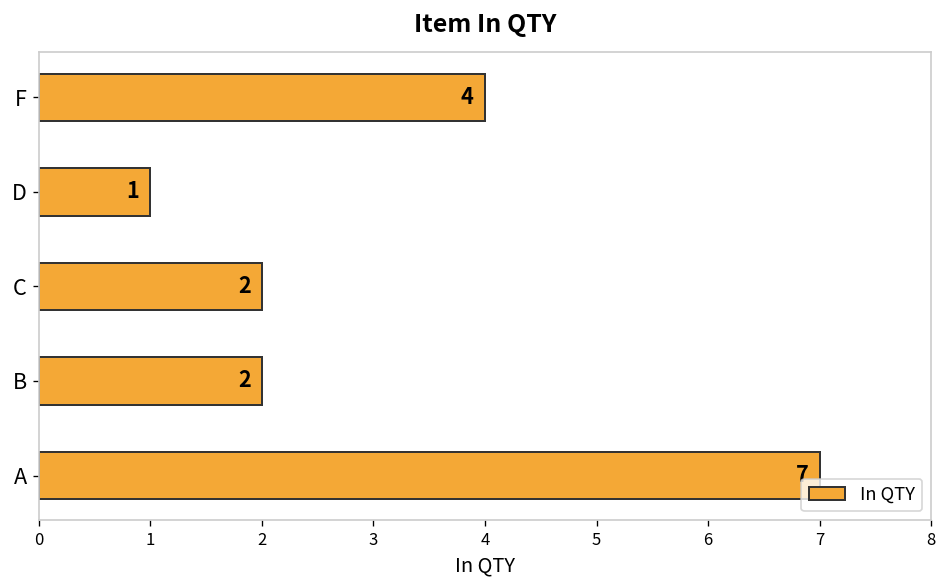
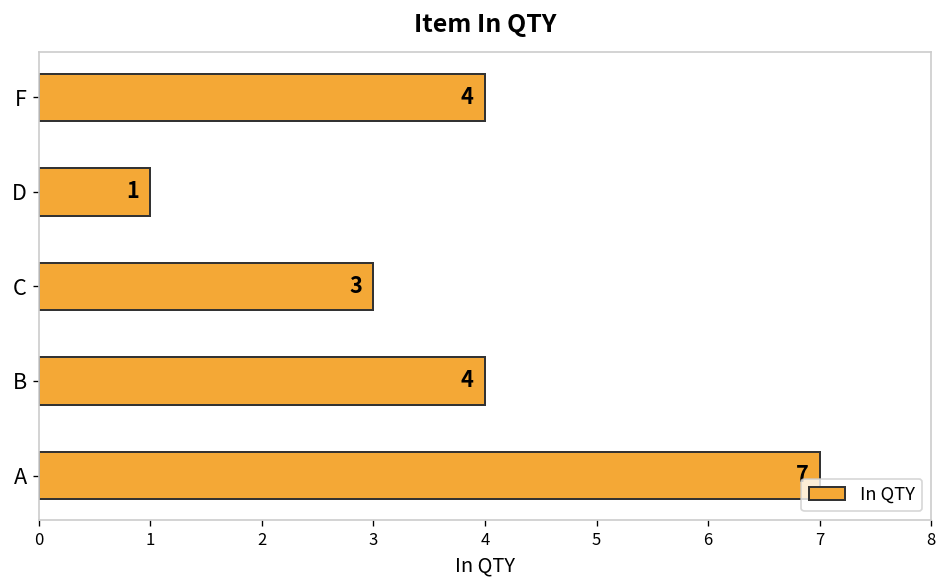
  {
    "F": 4,
    "D": 1,
-   "C": 2,
-   "B": 2
+   "C": 3,
+   "B": 4
  }
